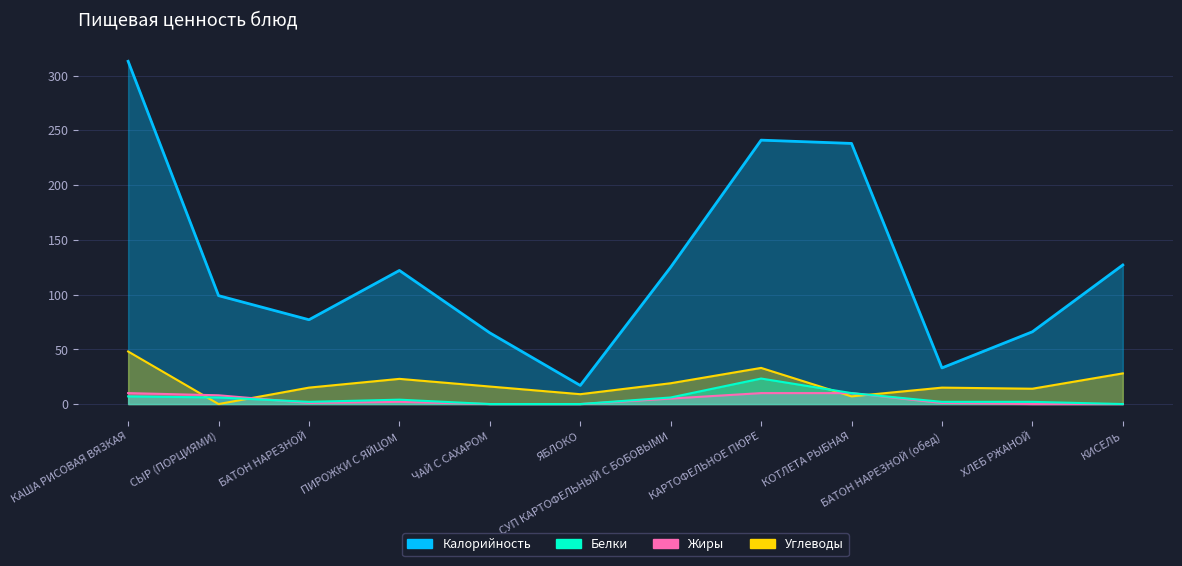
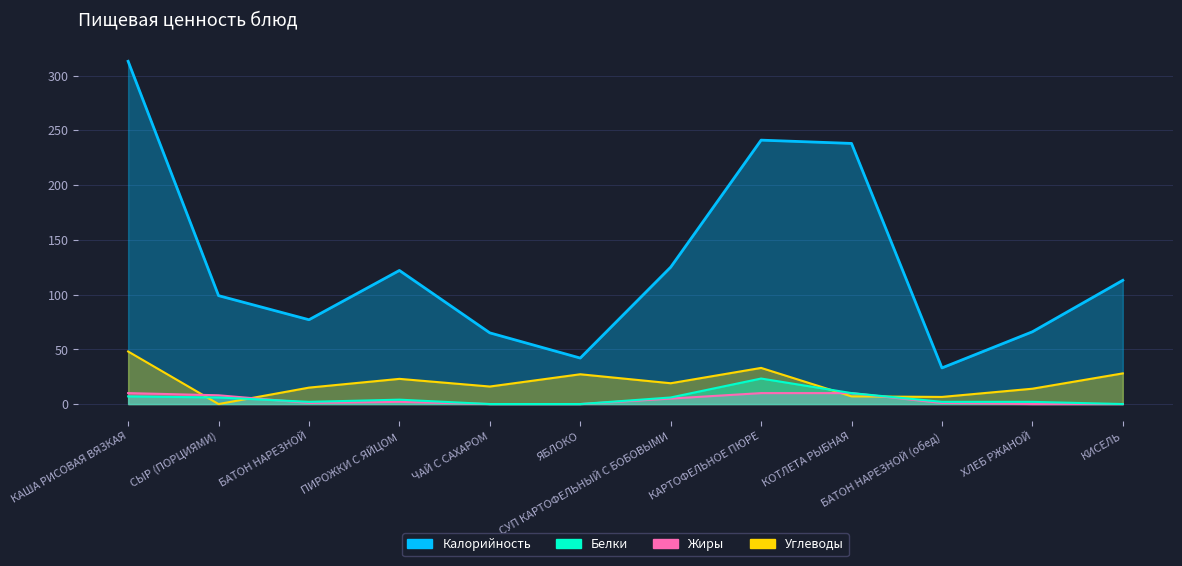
  {
    "Калорийность": {
      "КАША РИСОВАЯ ВЯЗКАЯ": 313,
      "СЫР (ПОРЦИЯМИ)": 99,
      "БАТОН НАРЕЗНОЙ": 77,
      "ПИРОЖКИ С ЯЙЦОМ": 122,
      "ЧАЙ С САХАРОМ": 65,
-     "ЯБЛОКО": 17,
+     "ЯБЛОКО": 42,
      "СУП КАРТОФЕЛЬНЫЙ С БОБОВЫМИ": 125,
      "КАРТОФЕЛЬНОЕ ПЮРЕ": 241,
      "КОТЛЕТА РЫБНАЯ": 238,
      "БАТОН НАРЕЗНОЙ (обед)": 33,
      "ХЛЕБ РЖАНОЙ": 66,
-     "КИСЕЛЬ": 127
+     "КИСЕЛЬ": 113
    },
    "Углеводы": {
      "КАША РИСОВАЯ ВЯЗКАЯ": 48,
      "СЫР (ПОРЦИЯМИ)": 0,
      "БАТОН НАРЕЗНОЙ": 15,
      "ПИРОЖКИ С ЯЙЦОМ": 23,
      "ЧАЙ С САХАРОМ": 16,
-     "ЯБЛОКО": 9,
+     "ЯБЛОКО": 27,
      "СУП КАРТОФЕЛЬНЫЙ С БОБОВЫМИ": 19,
      "КАРТОФЕЛЬНОЕ ПЮРЕ": 33,
      "КОТЛЕТА РЫБНАЯ": 7,
-     "БАТОН НАРЕЗНОЙ (обед)": 15,
+     "БАТОН НАРЕЗНОЙ (обед)": 7,
      "ХЛЕБ РЖАНОЙ": 14,
      "КИСЕЛЬ": 28
    },
    "Жиры": {
      "КАША РИСОВАЯ ВЯЗКАЯ": 10,
      "КАРТОФЕЛЬНОЕ ПЮРЕ": 10
    },
    "Белки": {
      "КАША РИСОВАЯ ВЯЗКАЯ": 7,
      "КАРТОФЕЛЬНОЕ ПЮРЕ": 23
    }
  }
